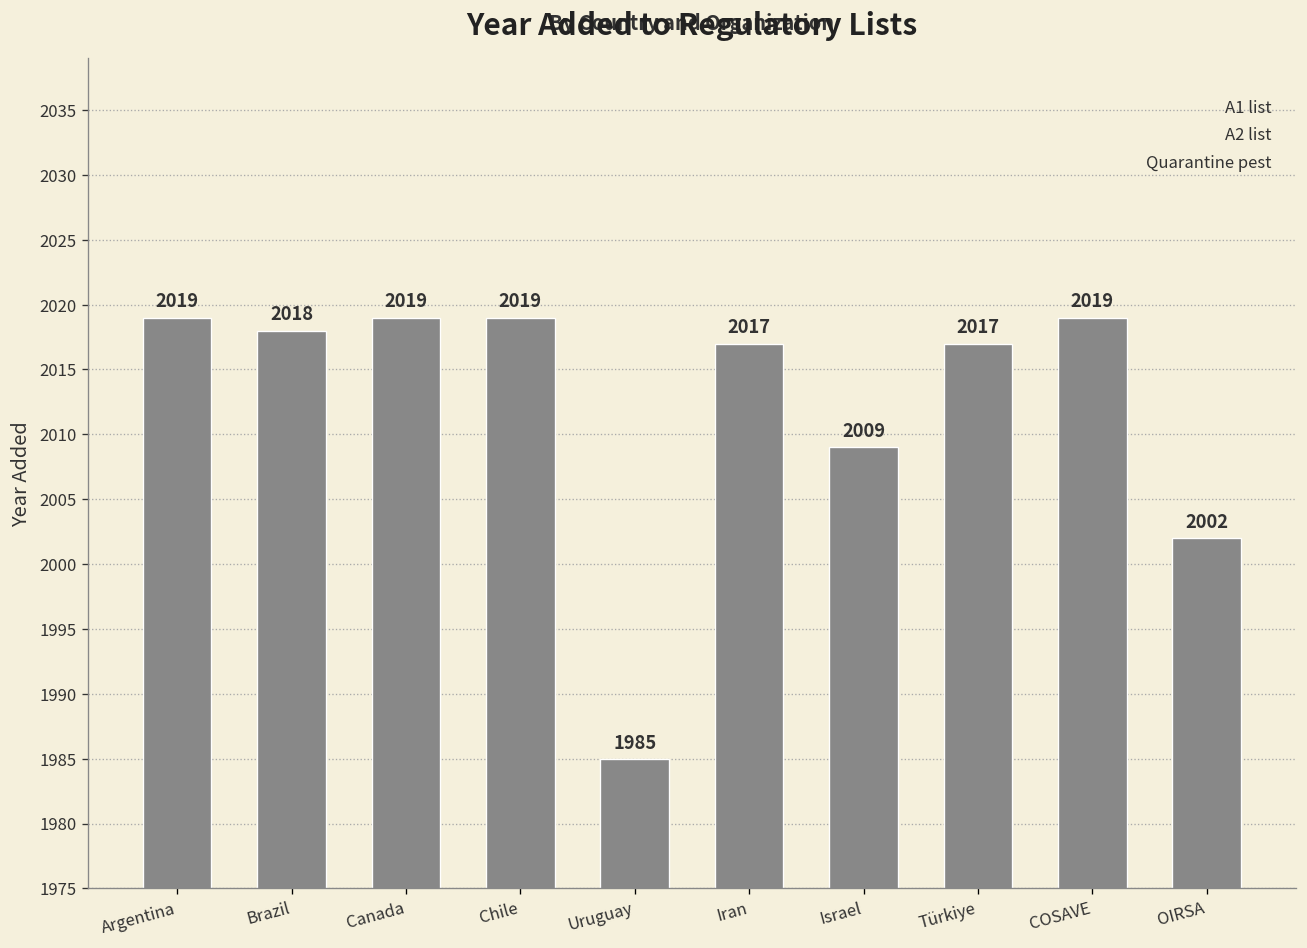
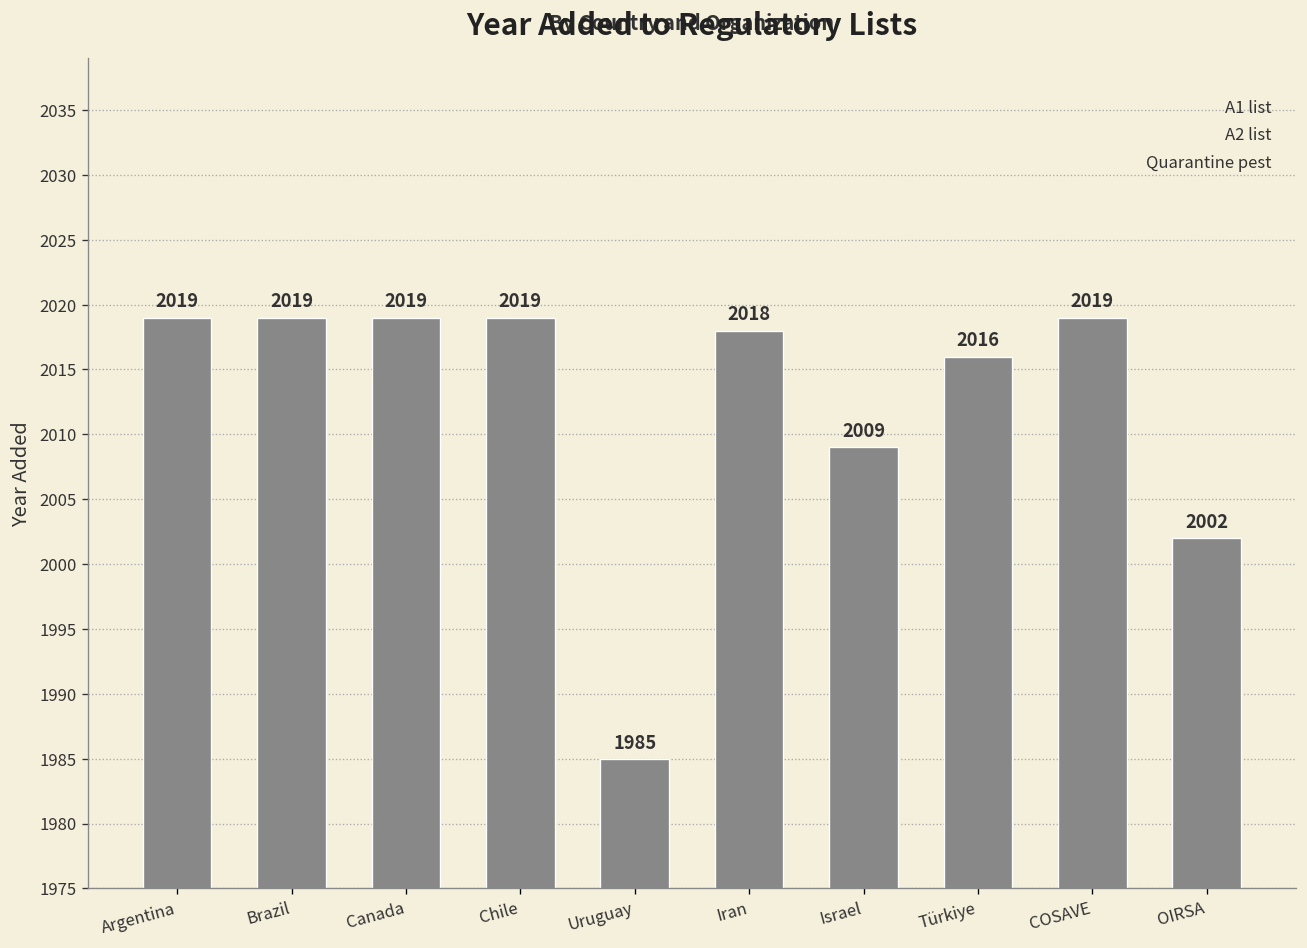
  {
    "Argentina": 2019,
-   "Brazil": 2018,
+   "Brazil": 2019,
    "Canada": 2019,
    "Chile": 2019,
    "Uruguay": 1985,
-   "Iran": 2017,
+   "Iran": 2018,
    "Israel": 2009,
-   "Türkiye": 2017,
+   "Türkiye": 2016,
    "COSAVE": 2019,
    "OIRSA": 2002
  }
